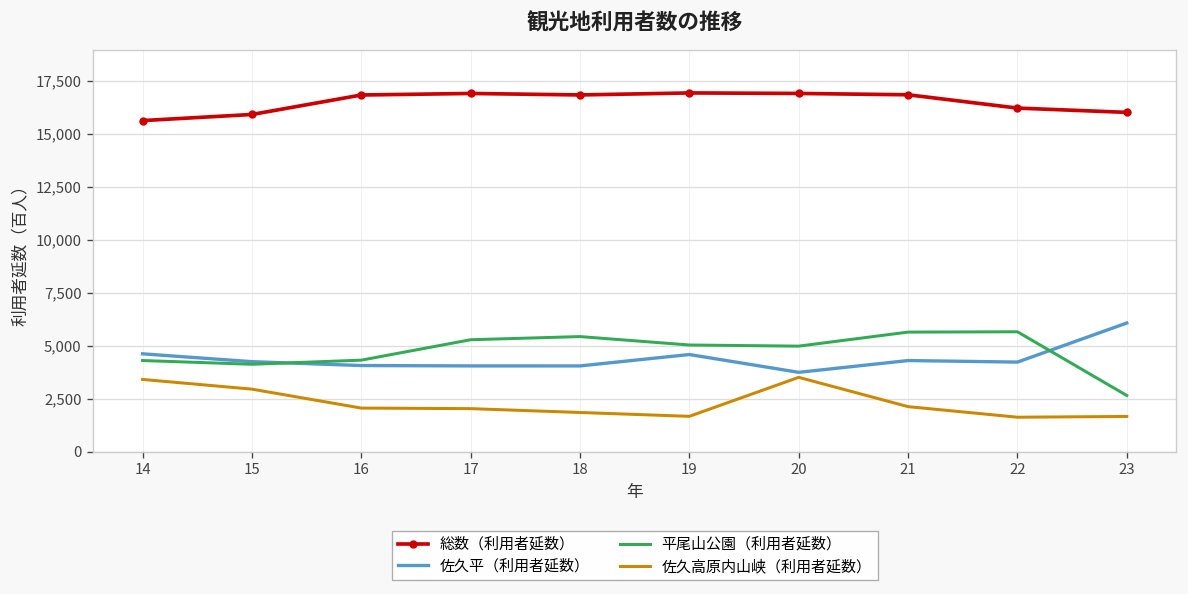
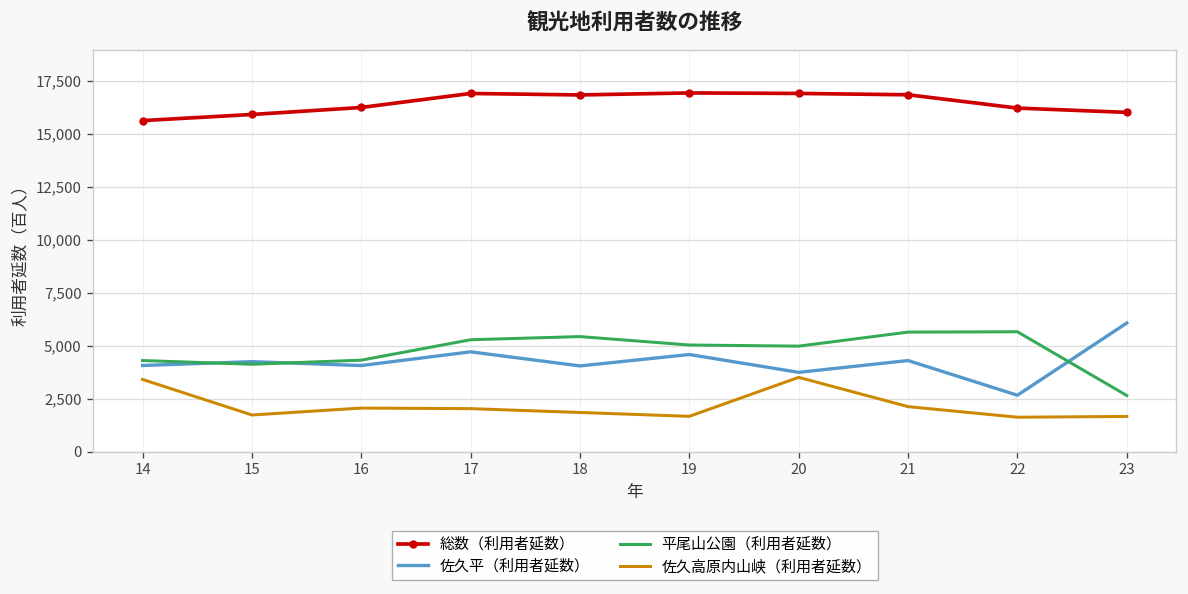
  {
    "総数（利用者延数）": {
      "14": "15,600",
      "15": "15,900",
-     "16": "16,800",
+     "16": "16,300",
      "17": "16,900",
      "18": "16,800",
      "19": "16,900",
      "20": "16,900",
      "21": "16,900",
      "22": "16,200",
      "23": "16,000"
    },
    "佐久平（利用者延数）": {
-     "14": "4,600",
+     "14": "4,100",
      "16": "4,100",
-     "17": "4,000",
+     "17": "4,700",
      "18": "4,000",
      "19": "4,600",
      "20": "3,700",
      "21": "4,300",
-     "22": "4,200",
+     "22": "2,700",
      "23": "6,100"
    },
    "平尾山公園（利用者延数）": {
      "14": "4,300",
      "16": "4,300",
      "17": "5,300",
      "18": "5,400",
      "19": "5,000",
      "20": "5,000",
      "21": "5,600",
      "22": "5,700",
      "23": "2,600"
    },
    "佐久高原内山峡（利用者延数）": {
      "14": "3,400",
-     "15": "2,900",
+     "15": "1,700",
      "16": "2,100",
      "17": "2,000",
      "18": "1,800",
      "19": "1,700",
      "20": "3,500",
      "21": "2,100",
      "22": "1,600",
      "23": "1,700"
    }
  }
